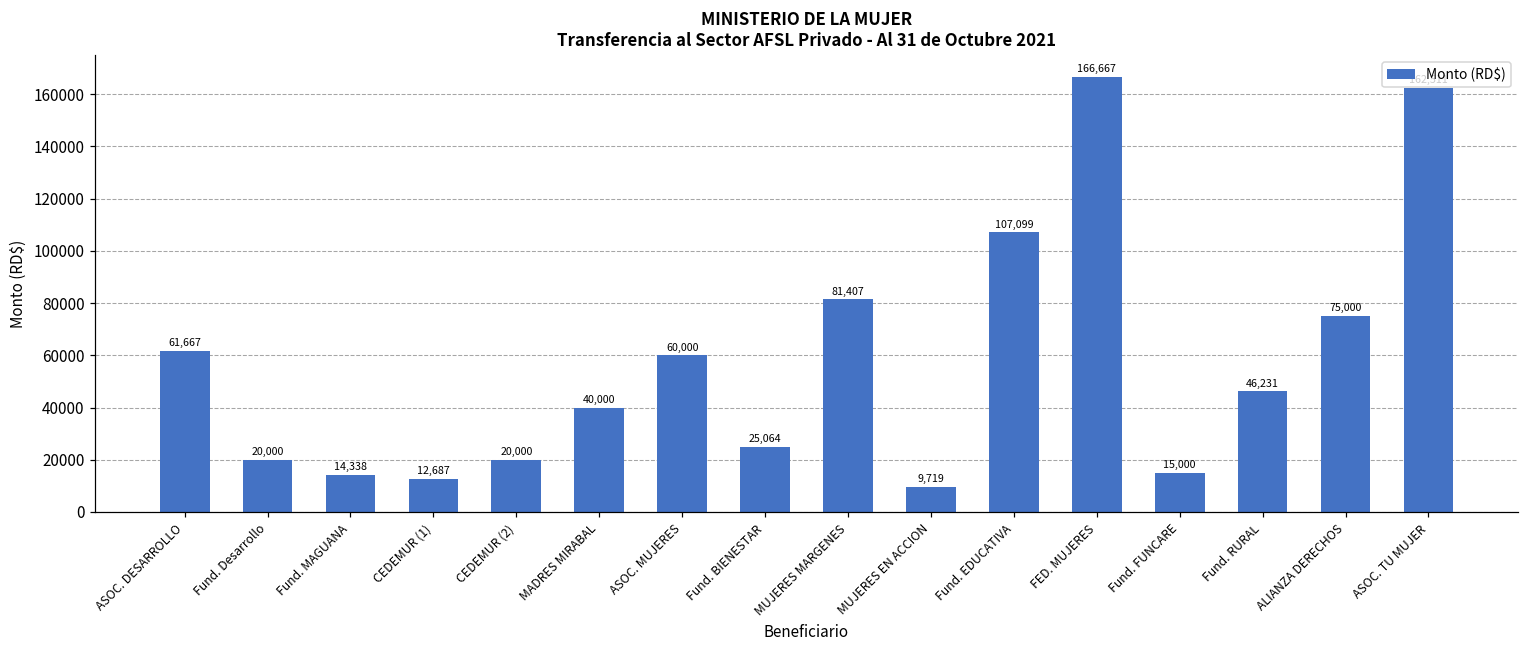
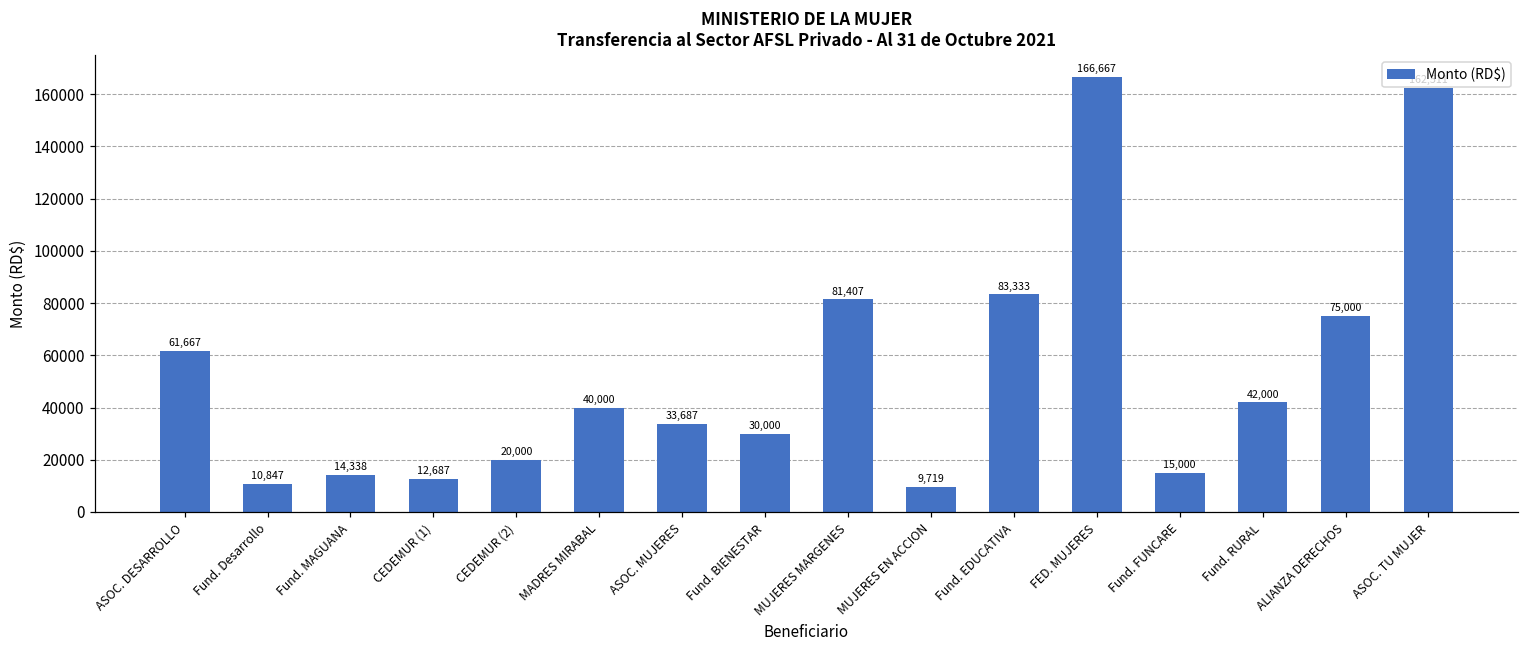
  {
    "ASOC. DESARROLLO": "61,667",
-   "Fund. Desarrollo": "20,000",
+   "Fund. Desarrollo": "10,847",
    "Fund. MAGUANA": "14,338",
    "CEDEMUR (1)": "12,687",
    "CEDEMUR (2)": "20,000",
    "MADRES MIRABAL": "40,000",
-   "ASOC. MUJERES": "60,000",
-   "Fund. BIENESTAR": "25,064",
+   "ASOC. MUJERES": "33,687",
+   "Fund. BIENESTAR": "30,000",
    "MUJERES MARGENES": "81,407",
    "MUJERES EN ACCION": "9,719",
-   "Fund. EDUCATIVA": "107,099",
+   "Fund. EDUCATIVA": "83,333",
    "FED. MUJERES": "166,667",
    "Fund. FUNCARE": "15,000",
-   "Fund. RURAL": "46,231",
+   "Fund. RURAL": "42,000",
    "ALIANZA DERECHOS": "75,000"
  }
